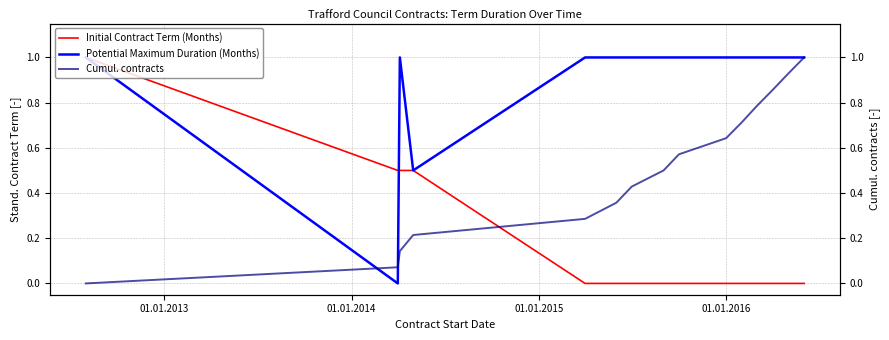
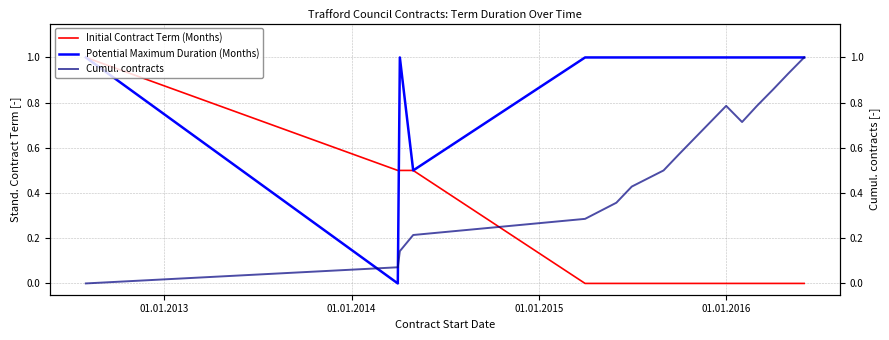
  {
    "Initial Contract Term (Months)": {
      "01.01.2016": 0.00
    },
    "Potential Maximum Duration (Months)": {
      "01.01.2016": 1.00
    },
    "Cumul. contracts": {
-     "01.01.2016": 0.64
+     "01.01.2016": 0.79
    }
  }
